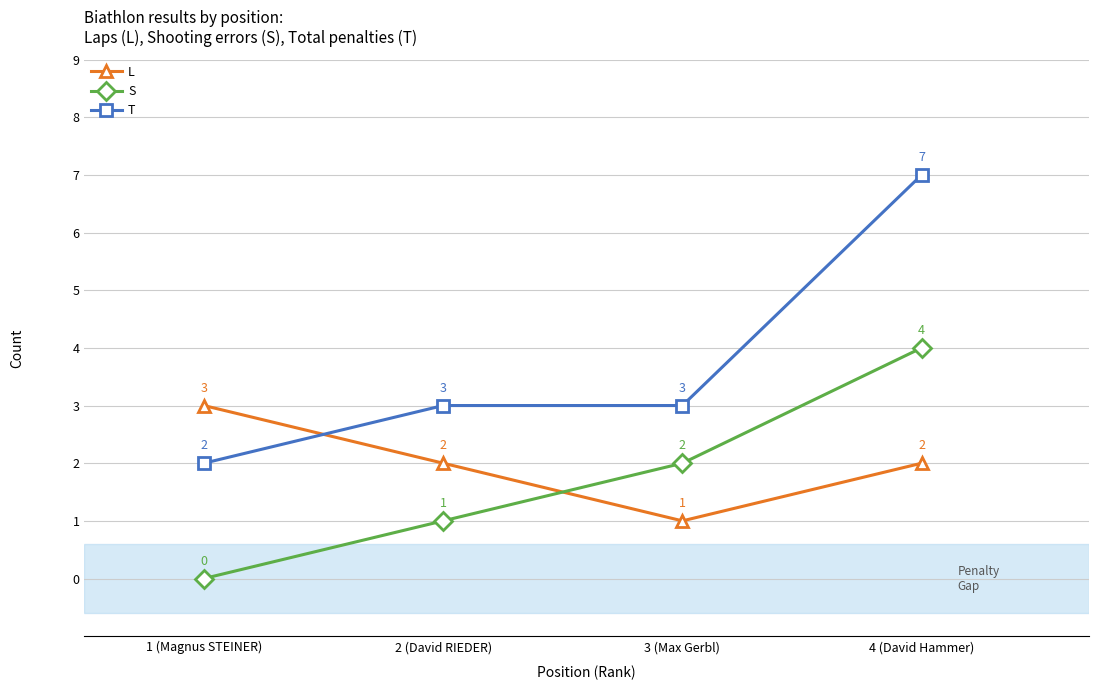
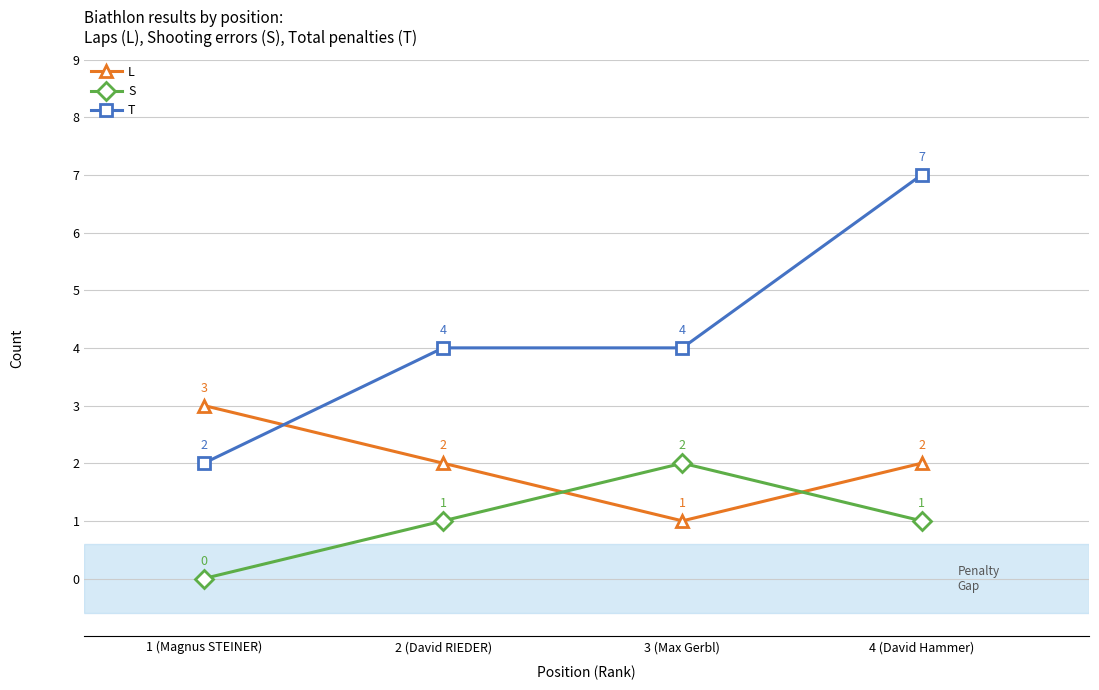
  {
    "L": {
      "1 (Magnus STEINER)": 3,
      "2 (David RIEDER)": 2,
      "3 (Max Gerbl)": 1,
      "4 (David Hammer)": 2
    },
    "S": {
      "1 (Magnus STEINER)": 0,
      "2 (David RIEDER)": 1,
      "3 (Max Gerbl)": 2,
-     "4 (David Hammer)": 4
+     "4 (David Hammer)": 1
    },
    "T": {
      "1 (Magnus STEINER)": 2,
-     "2 (David RIEDER)": 3,
-     "3 (Max Gerbl)": 3,
+     "2 (David RIEDER)": 4,
+     "3 (Max Gerbl)": 4,
      "4 (David Hammer)": 7
    }
  }
